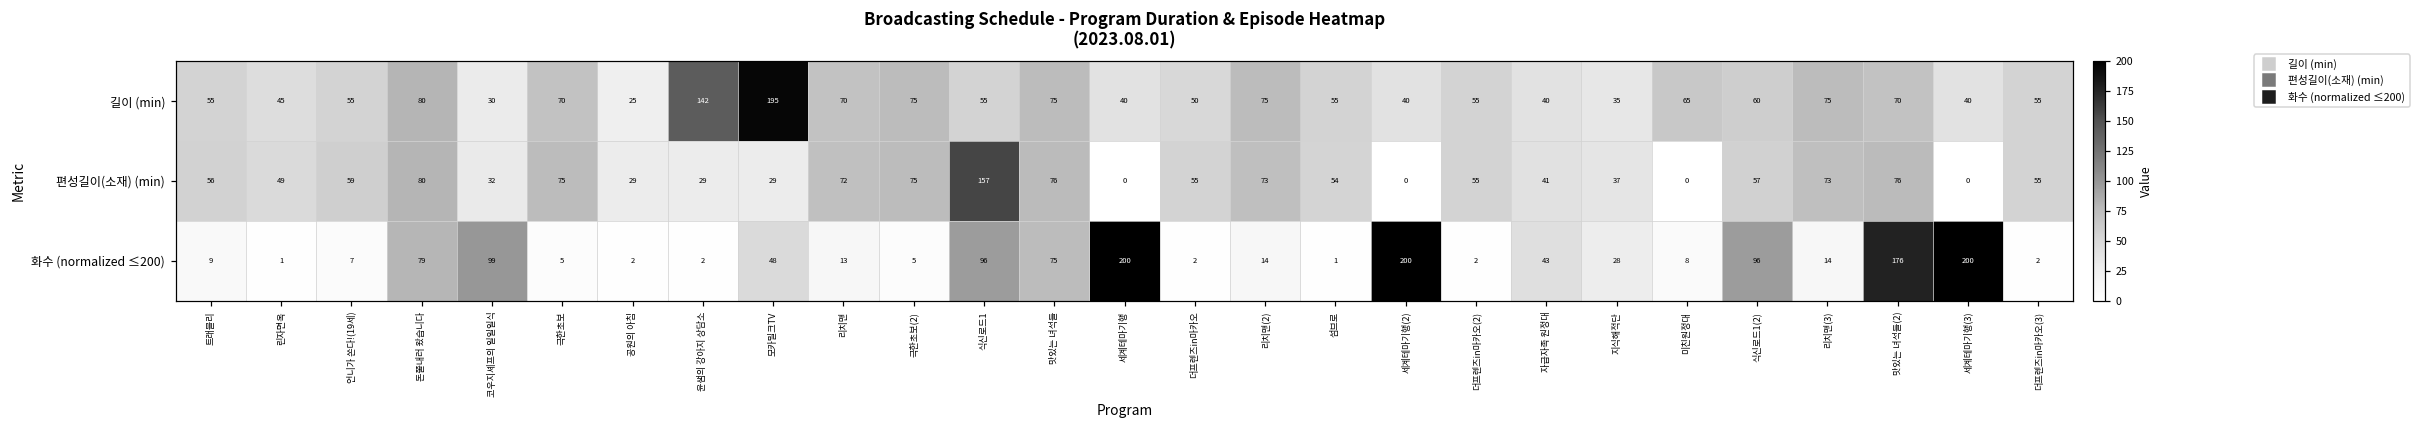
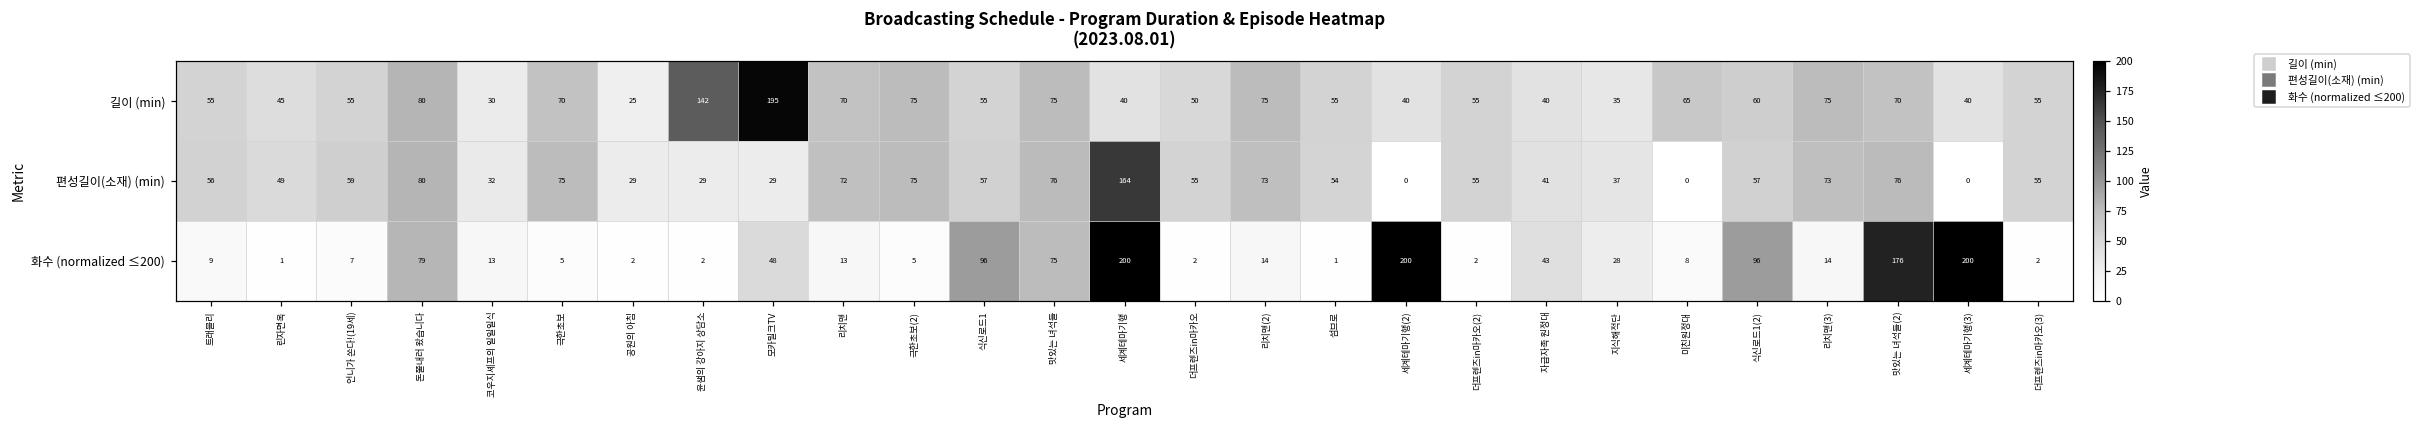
  {
    "길이 (min)": {
      "트래블리": 55,
      "린자면옥": 45,
      "언니가 쏜다!(19세)": 55,
      "돈쭐내러 왔습니다": 80,
      "코우지셰프의 일일일식": 30,
      "극한초보": 70,
      "공원의 아침": 25,
      "윤샘의 강아지 상담소": 142,
      "모카밀크TV": 195,
      "리치맨": 70,
      "극한초보(2)": 75,
      "식신로드1": 55,
      "맛있는 녀석들": 75,
      "세계테마기행": 40,
      "더프렌즈in마카오": 50,
      "리치맨(2)": 75,
      "섬브로": 55,
      "세계테마기행(2)": 40,
      "더프렌즈in마카오(2)": 55,
      "자급자족 원정대": 40,
      "지식해적단": 35,
      "미친원정대": 65,
      "식신로드1(2)": 60,
      "리치맨(3)": 75,
      "맛있는 녀석들(2)": 70,
      "세계테마기행(3)": 40,
      "더프렌즈in마카오(3)": 55
    },
    "편성길이(소재) (min)": {
      "트래블리": 56,
      "린자면옥": 49,
      "언니가 쏜다!(19세)": 59,
      "돈쭐내러 왔습니다": 80,
      "코우지셰프의 일일일식": 32,
      "극한초보": 75,
      "공원의 아침": 29,
      "윤샘의 강아지 상담소": 29,
      "모카밀크TV": 29,
      "리치맨": 72,
      "극한초보(2)": 75,
-     "식신로드1": 157,
+     "식신로드1": 57,
      "맛있는 녀석들": 76,
-     "세계테마기행": 0,
+     "세계테마기행": 164,
      "더프렌즈in마카오": 55,
      "리치맨(2)": 73,
      "섬브로": 54,
      "세계테마기행(2)": 0,
      "더프렌즈in마카오(2)": 55,
      "자급자족 원정대": 41,
      "지식해적단": 37,
      "미친원정대": 0,
      "식신로드1(2)": 57,
      "리치맨(3)": 73,
      "맛있는 녀석들(2)": 76,
      "세계테마기행(3)": 0,
      "더프렌즈in마카오(3)": 55
    },
    "화수 (normalized ≤200)": {
      "트래블리": 9,
      "린자면옥": 1,
      "언니가 쏜다!(19세)": 7,
      "돈쭐내러 왔습니다": 79,
-     "코우지셰프의 일일일식": 99,
+     "코우지셰프의 일일일식": 13,
      "극한초보": 5,
      "공원의 아침": 2,
      "윤샘의 강아지 상담소": 2,
      "모카밀크TV": 48,
      "리치맨": 13,
      "극한초보(2)": 5,
      "식신로드1": 96,
      "맛있는 녀석들": 75,
      "세계테마기행": 200,
      "더프렌즈in마카오": 2,
      "리치맨(2)": 14,
      "섬브로": 1,
      "세계테마기행(2)": 200,
      "더프렌즈in마카오(2)": 2,
      "자급자족 원정대": 43,
      "지식해적단": 28,
      "미친원정대": 8,
      "식신로드1(2)": 96,
      "리치맨(3)": 14,
      "맛있는 녀석들(2)": 176,
      "세계테마기행(3)": 200,
      "더프렌즈in마카오(3)": 2
    }
  }
